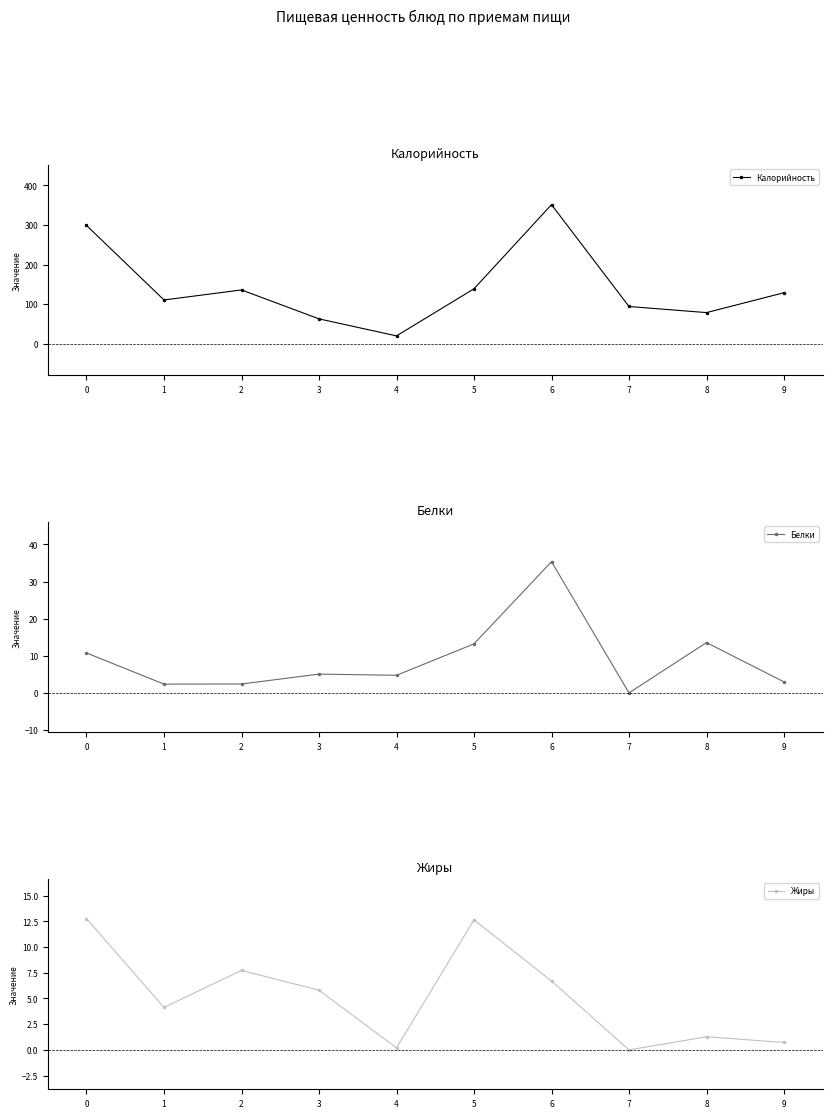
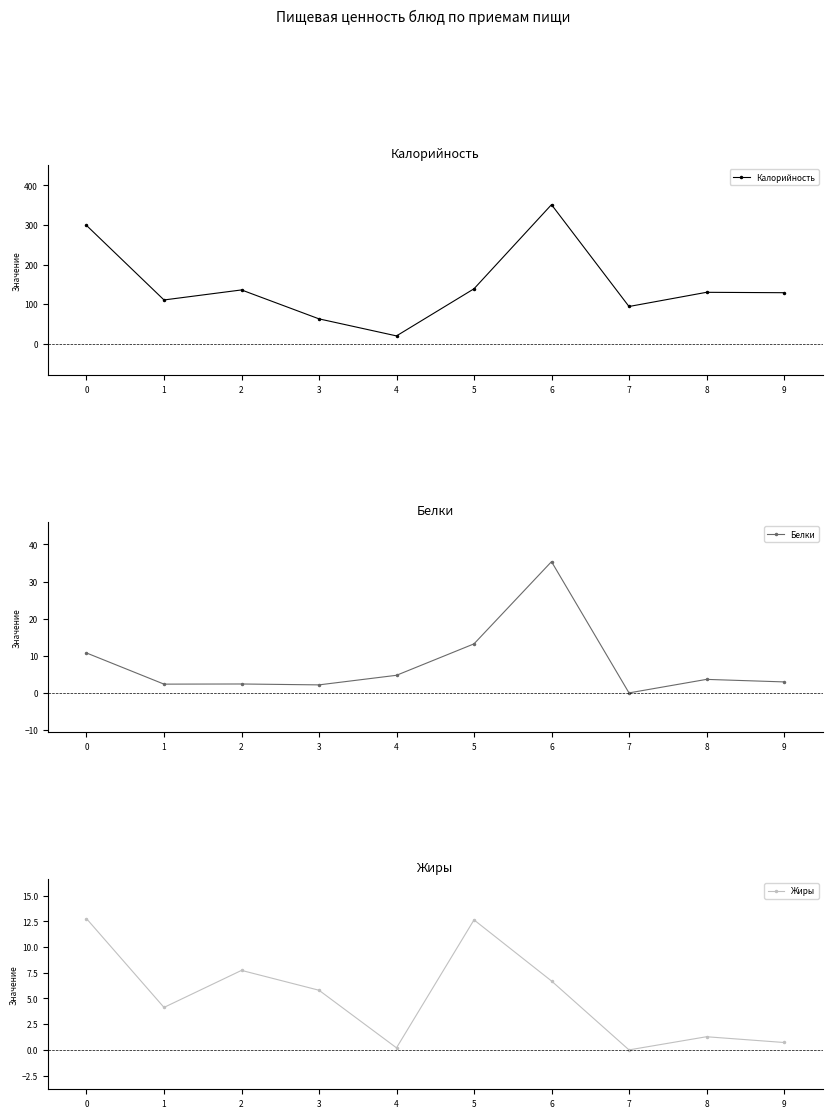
  {
    "Калорийность": {
      "0": 300,
      "1": 110,
      "2": 140,
      "3": 60,
      "4": 20,
      "5": 140,
      "6": 350,
      "7": 90,
-     "8": 80,
+     "8": 130,
      "9": 130
    },
    "Белки": {
      "0": 11,
      "1": 2,
      "2": 2,
-     "3": 5,
+     "3": 2,
      "4": 5,
      "5": 13,
      "6": 35,
      "7": 0,
-     "8": 14,
+     "8": 4,
      "9": 3
    },
    "Жиры": {
      "0": 12.8,
      "1": 4.1,
      "2": 7.7,
      "3": 5.8,
      "4": 0.2,
      "5": 12.6,
      "6": 6.7,
      "7": 0.0,
      "8": 1.3,
      "9": 0.7
    }
  }
